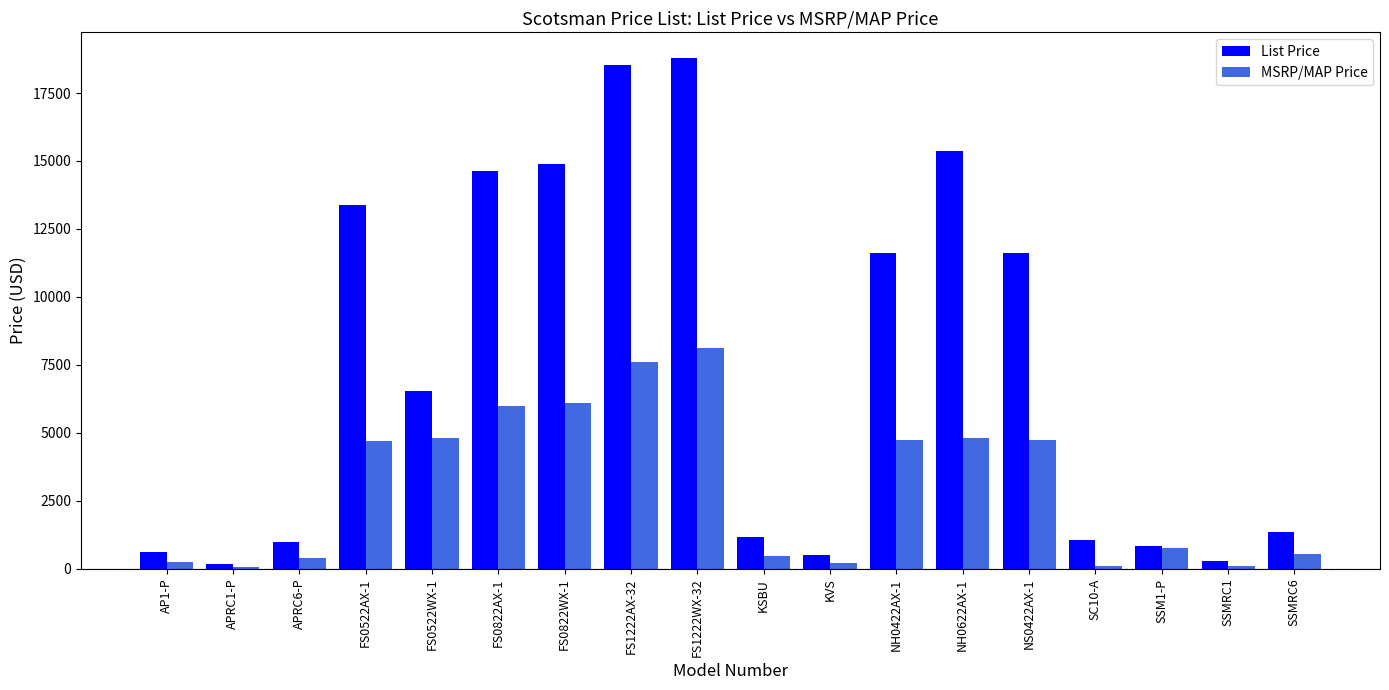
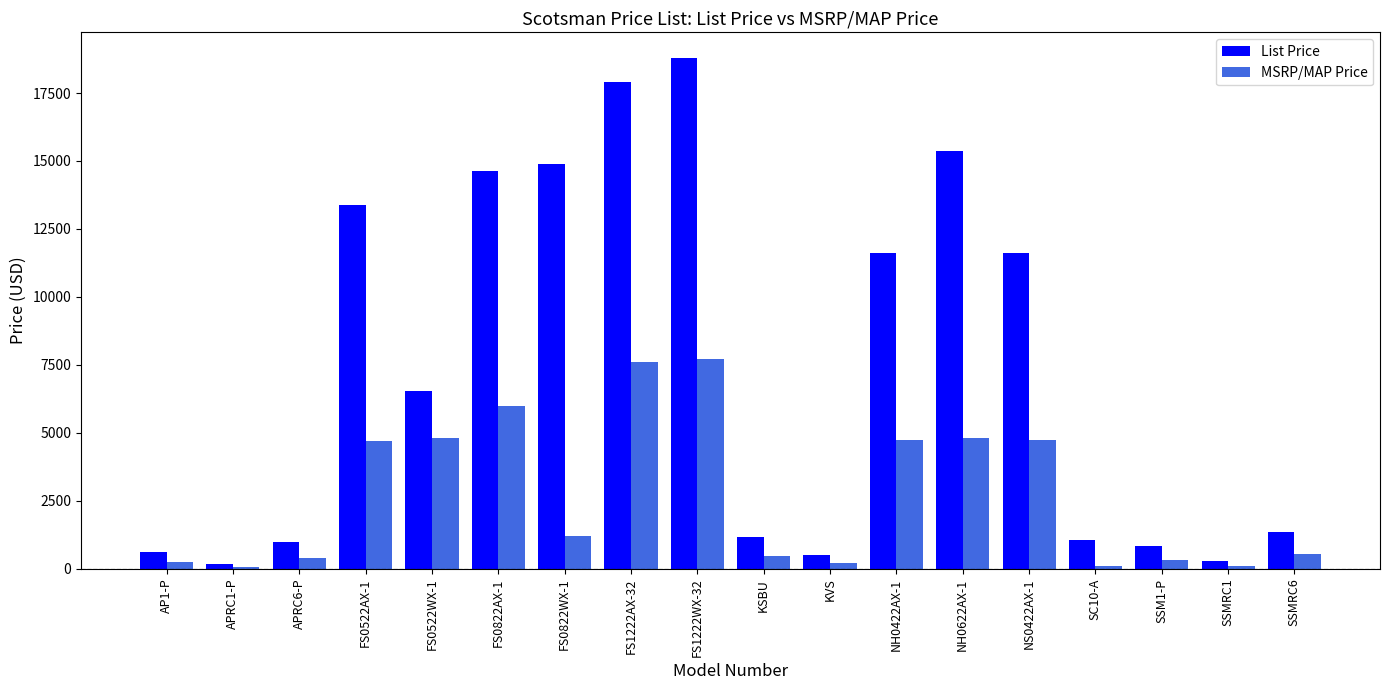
  {
    "List Price": {
      "AP1-P": 600,
      "APRC1-P": 200,
      "APRC6-P": 1000,
      "FS0522AX-1": 13400,
      "FS0522WX-1": 6600,
      "FS0822AX-1": 14600,
      "FS0822WX-1": 14900,
-     "FS1222AX-32": 18500,
+     "FS1222AX-32": 17900,
      "FS1222WX-32": 18800,
      "KSBU": 1200,
      "KVS": 500,
      "NH0422AX-1": 11600,
      "NH0622AX-1": 15400,
      "NS0422AX-1": 11600,
      "SC10-A": 1100,
      "SSM1-P": 800,
      "SSMRC1": 300,
      "SSMRC6": 1400
    },
    "MSRP/MAP Price": {
      "AP1-P": 300,
      "APRC6-P": 400,
      "FS0522AX-1": 4700,
      "FS0522WX-1": 4800,
      "FS0822AX-1": 6000,
-     "FS0822WX-1": 6100,
+     "FS0822WX-1": 1200,
      "FS1222AX-32": 7600,
-     "FS1222WX-32": 8100,
+     "FS1222WX-32": 7700,
      "KSBU": 500,
      "KVS": 200,
      "NH0422AX-1": 4800,
      "NH0622AX-1": 4800,
      "NS0422AX-1": 4800,
      "SC10-A": 100,
-     "SSM1-P": 800,
+     "SSM1-P": 300,
      "SSMRC1": 100,
      "SSMRC6": 600
    }
  }
